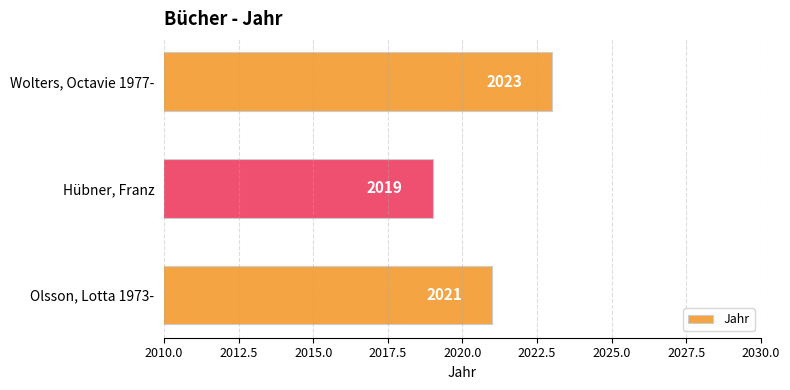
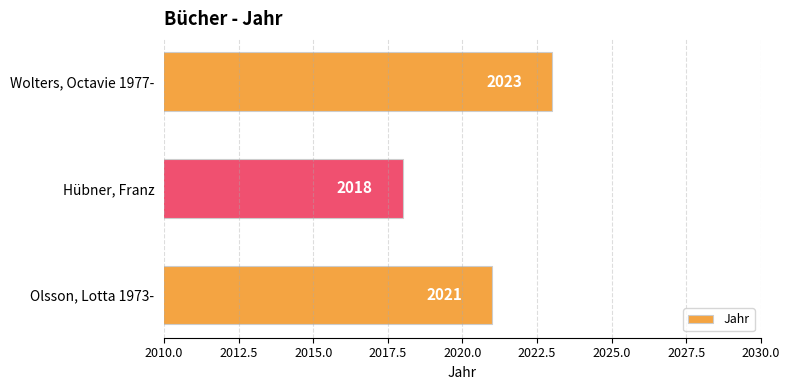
  {
    "Wolters, Octavie 1977-": 2023,
-   "Hübner, Franz": 2019,
+   "Hübner, Franz": 2018,
    "Olsson, Lotta 1973-": 2021
  }
